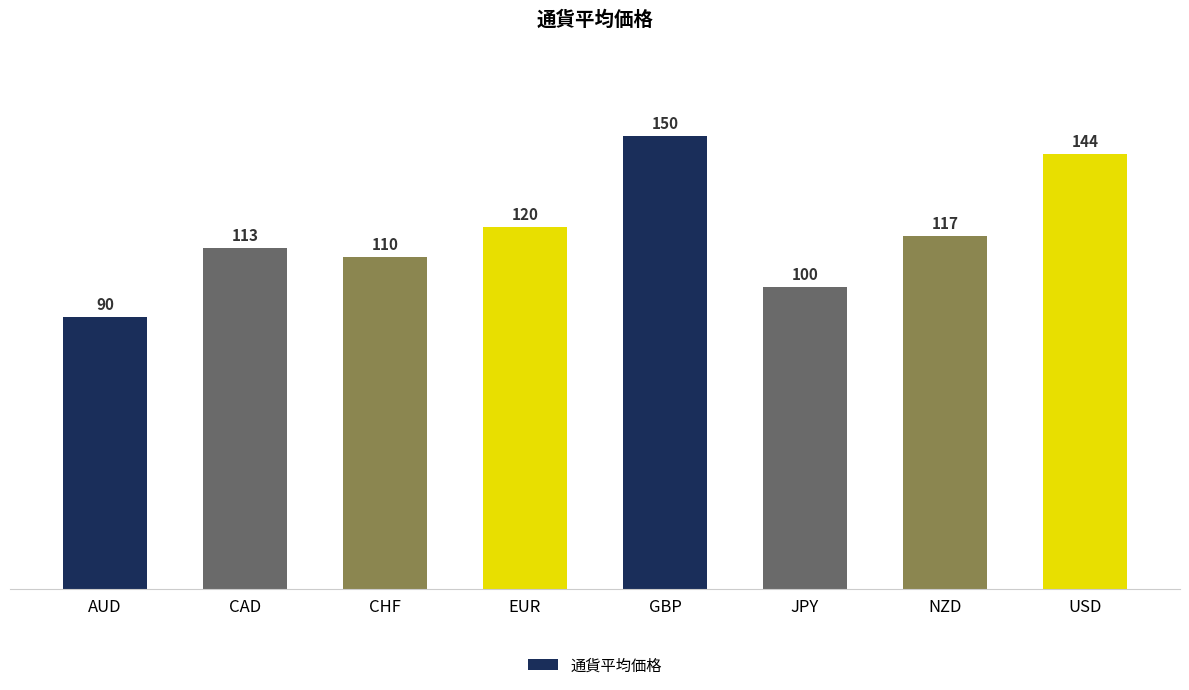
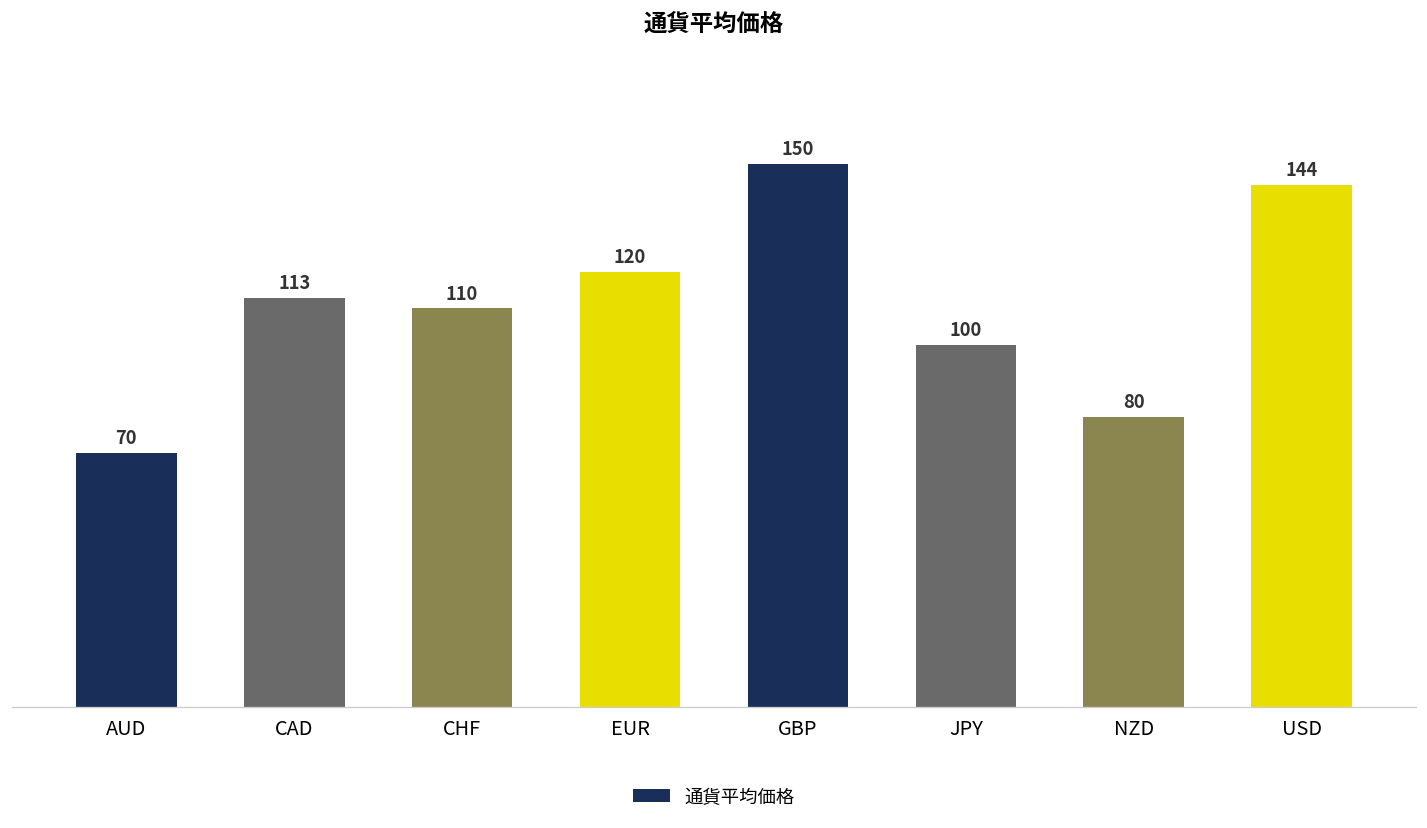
  {
-   "AUD": 90,
+   "AUD": 70,
    "CAD": 113,
    "CHF": 110,
    "EUR": 120,
    "GBP": 150,
    "JPY": 100,
-   "NZD": 117,
+   "NZD": 80,
    "USD": 144
  }
